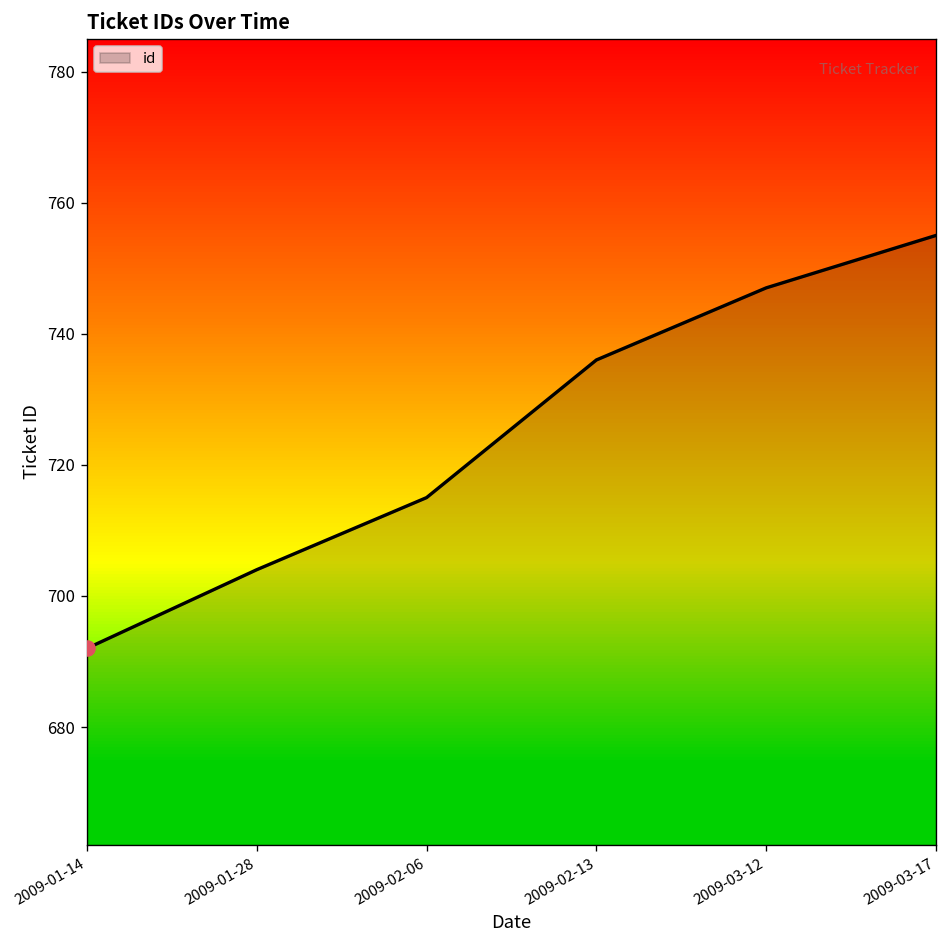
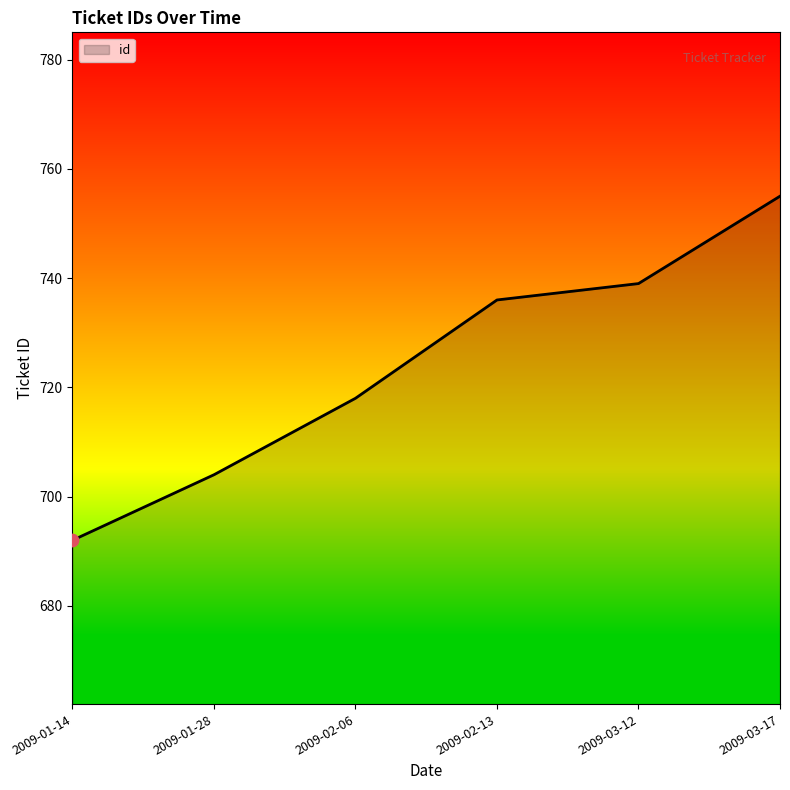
  {
    "id": {
      "2009-01-28": 704,
-     "2009-02-06": 715,
+     "2009-02-06": 718,
      "2009-02-13": 736,
-     "2009-03-12": 747,
+     "2009-03-12": 739,
      "2009-03-17": 755
    }
  }
